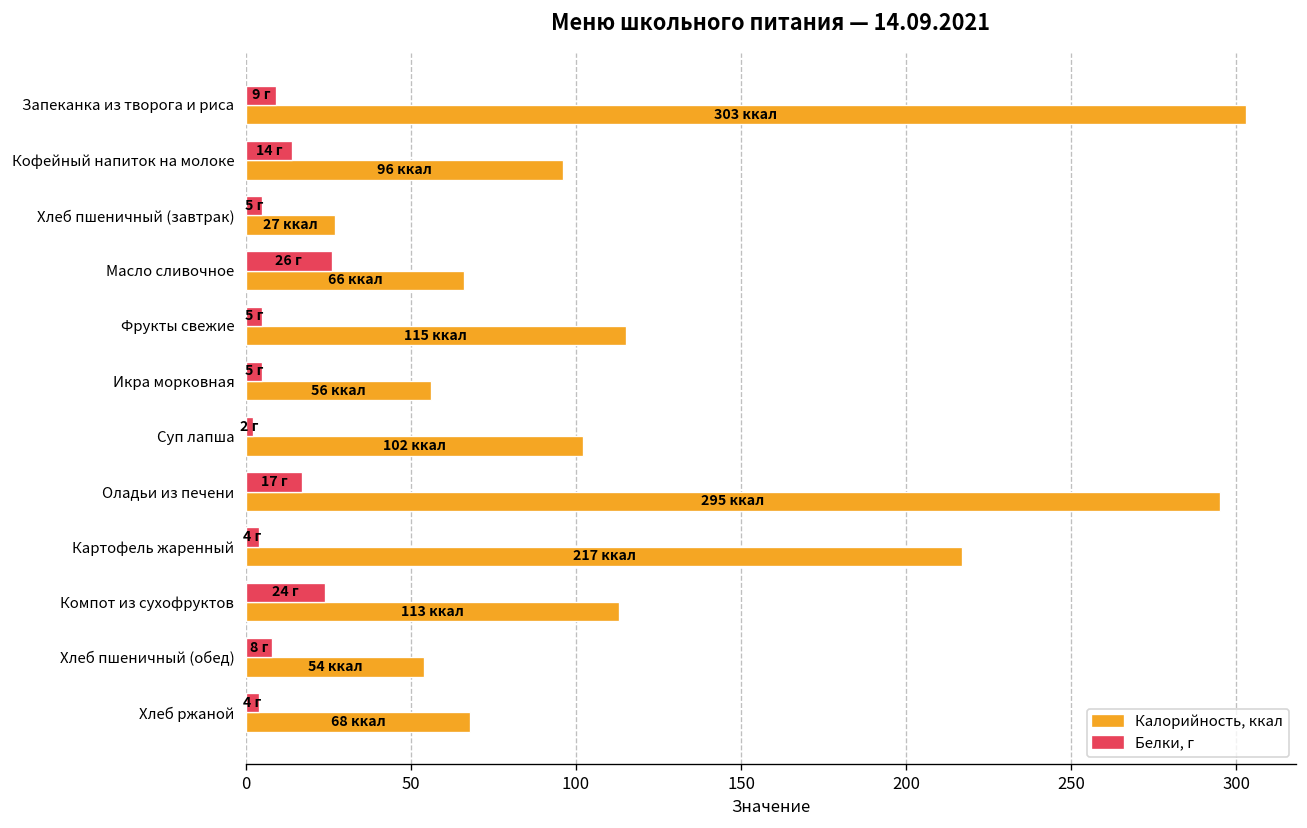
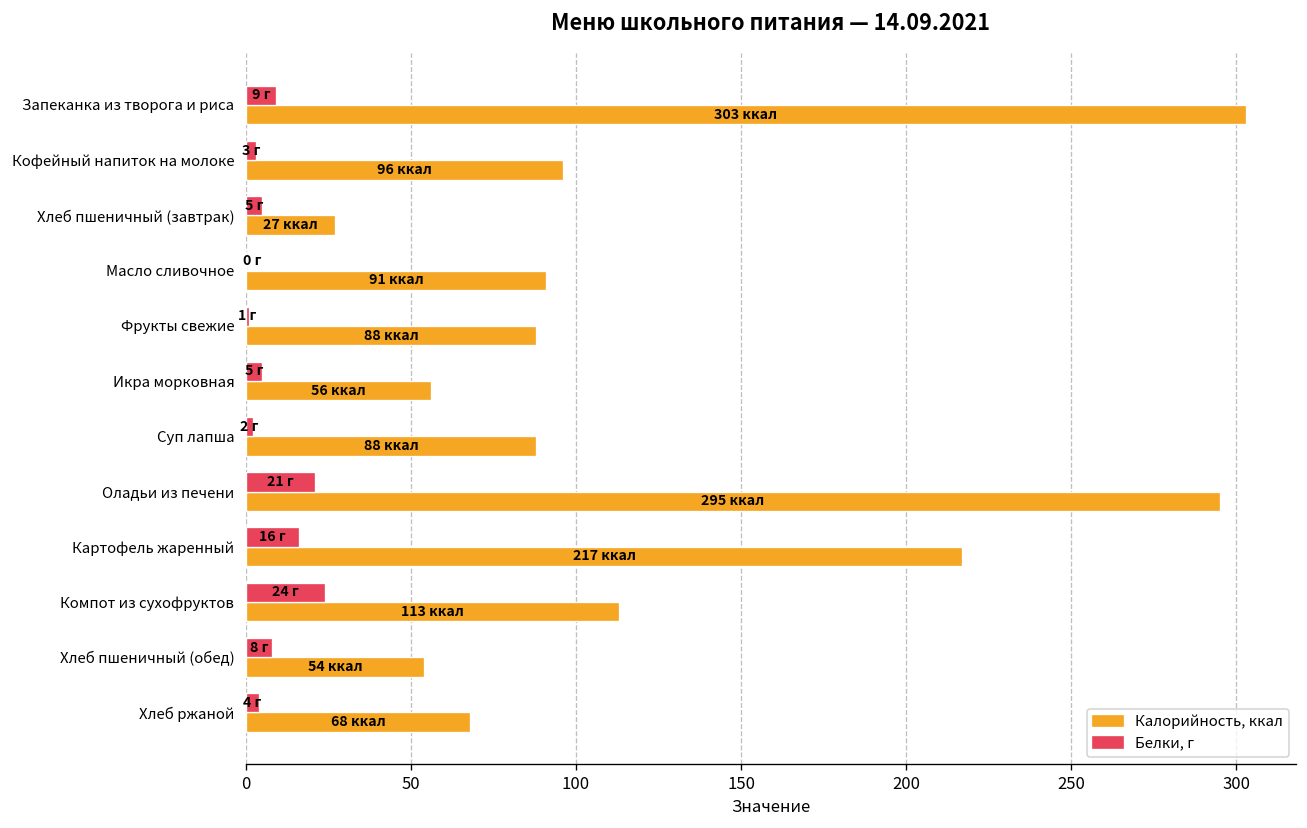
  {
    "Калорийность, ккал": {
      "Запеканка из творога и риса": 303,
      "Кофейный напиток на молоке": 96,
      "Хлеб пшеничный (завтрак)": 27,
-     "Масло сливочное": 66,
-     "Фрукты свежие": 115,
+     "Масло сливочное": 91,
+     "Фрукты свежие": 88,
      "Икра морковная": 56,
-     "Суп лапша": 102,
+     "Суп лапша": 88,
      "Оладьи из печени": 295,
      "Картофель жаренный": 217,
      "Компот из сухофруктов": 113,
      "Хлеб пшеничный (обед)": 54,
      "Хлеб ржаной": 68
    },
    "Белки, г": {
      "Запеканка из творога и риса": 9,
-     "Кофейный напиток на молоке": 14,
+     "Кофейный напиток на молоке": 3,
      "Хлеб пшеничный (завтрак)": 5,
-     "Масло сливочное": 26,
-     "Фрукты свежие": 5,
+     "Масло сливочное": 0,
+     "Фрукты свежие": 1,
      "Икра морковная": 5,
      "Суп лапша": 2,
-     "Оладьи из печени": 17,
-     "Картофель жаренный": 4,
+     "Оладьи из печени": 21,
+     "Картофель жаренный": 16,
      "Компот из сухофруктов": 24,
      "Хлеб пшеничный (обед)": 8,
      "Хлеб ржаной": 4
    }
  }
